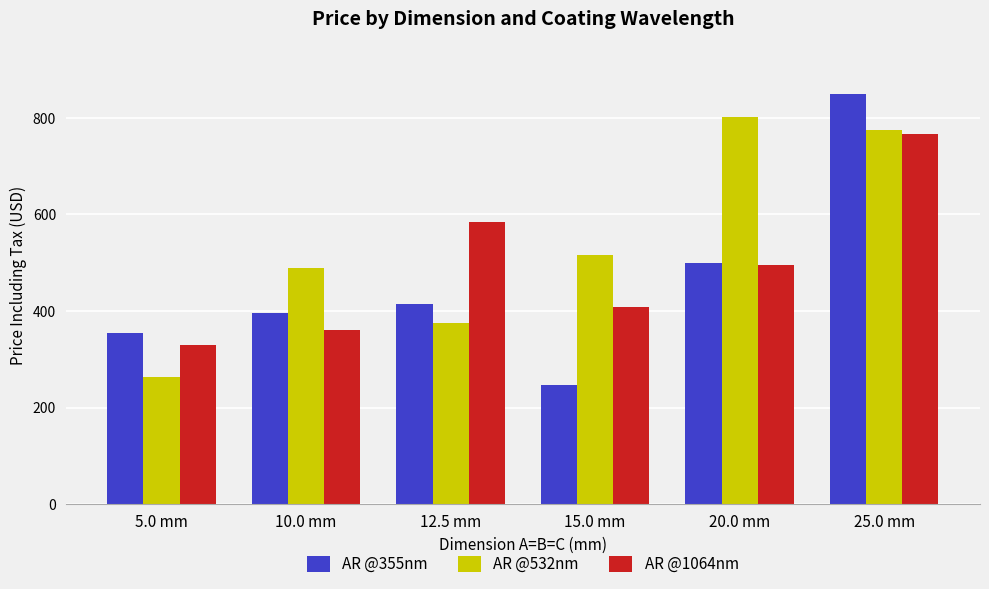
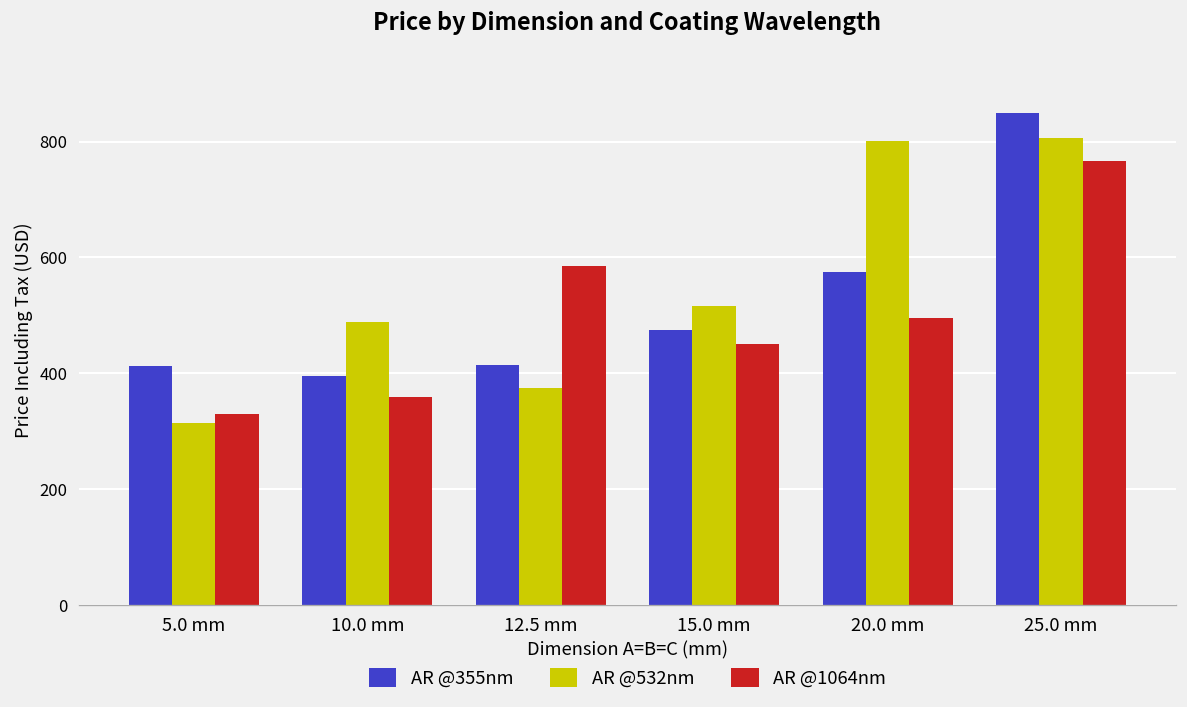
  {
    "AR @355nm": {
-     "5.0 mm": 360,
+     "5.0 mm": 410,
      "10.0 mm": 400,
      "12.5 mm": 420,
-     "15.0 mm": 250,
-     "20.0 mm": 500,
+     "15.0 mm": 480,
+     "20.0 mm": 580,
      "25.0 mm": 850
    },
    "AR @532nm": {
-     "5.0 mm": 260,
+     "5.0 mm": 320,
      "10.0 mm": 490,
      "12.5 mm": 380,
      "15.0 mm": 520,
      "20.0 mm": 800,
-     "25.0 mm": 780
+     "25.0 mm": 810
    },
    "AR @1064nm": {
      "5.0 mm": 330,
      "10.0 mm": 360,
      "12.5 mm": 580,
-     "15.0 mm": 410,
+     "15.0 mm": 450,
      "20.0 mm": 490,
      "25.0 mm": 770
    }
  }
